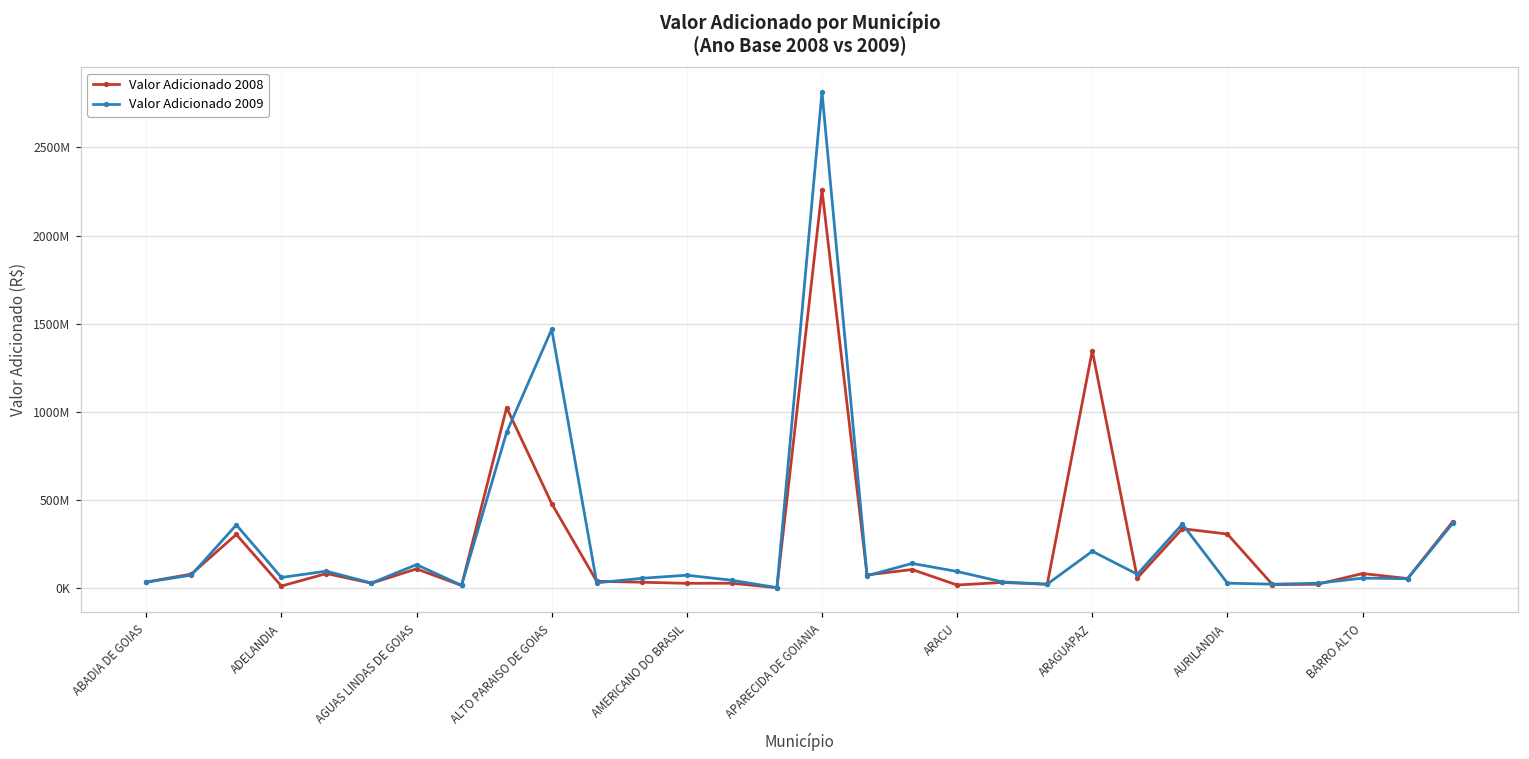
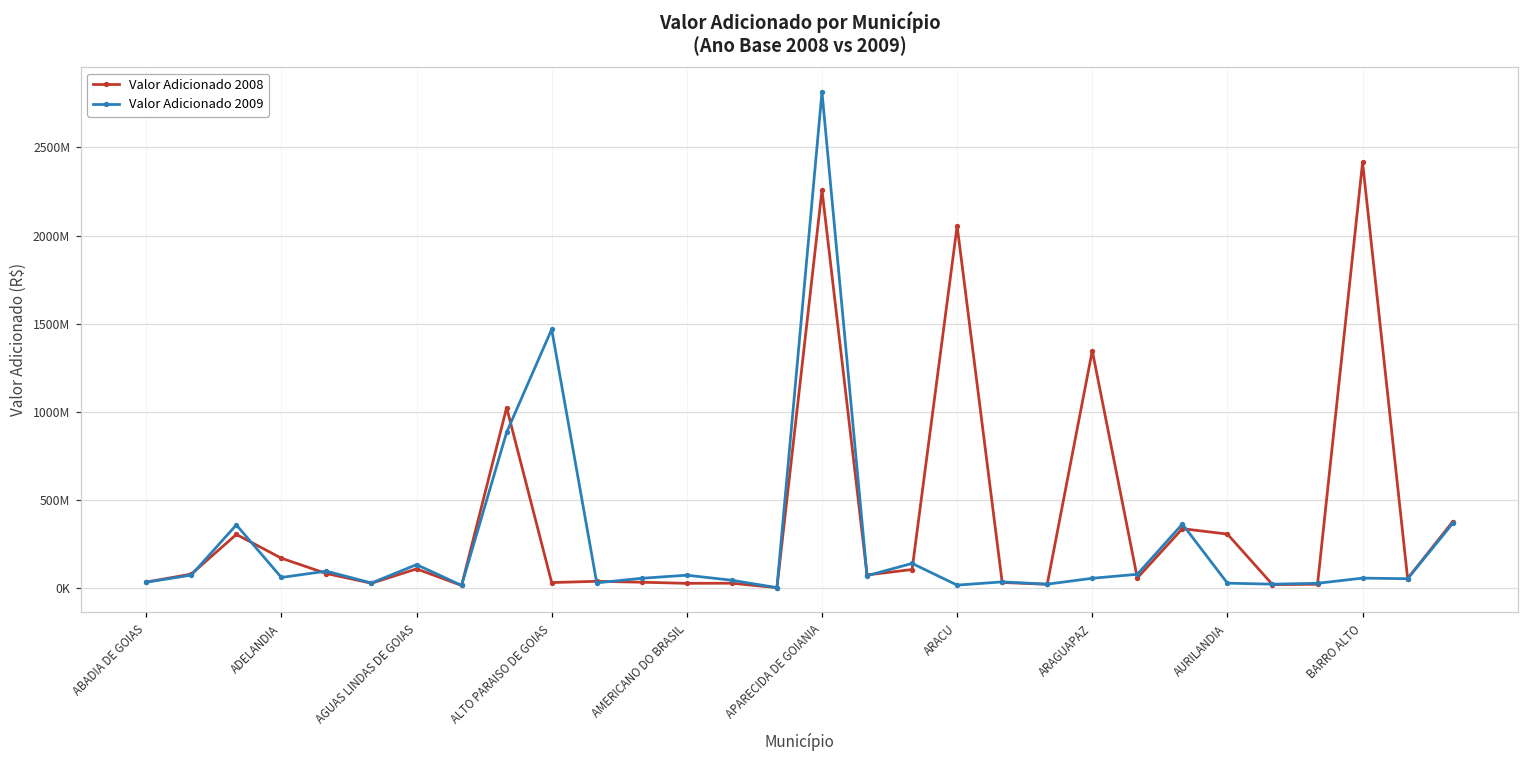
  {
    "Valor Adicionado 2008": {
-     "ADELANDIA": 10000000,
+     "ADELANDIA": 170000000,
      "AGUAS LINDAS DE GOIAS": 110000000,
-     "ALTO PARAISO DE GOIAS": 480000000,
+     "ALTO PARAISO DE GOIAS": 30000000,
      "AMERICANO DO BRASIL": 30000000,
      "APARECIDA DE GOIANIA": 2260000000,
-     "ARACU": 20000000,
+     "ARACU": 2050000000,
      "ARAGUAPAZ": 1350000000,
      "AURILANDIA": 310000000,
-     "BARRO ALTO": 80000000
+     "BARRO ALTO": 2420000000
    },
    "Valor Adicionado 2009": {
      "ADELANDIA": 60000000,
      "AGUAS LINDAS DE GOIAS": 130000000,
      "ALTO PARAISO DE GOIAS": 1470000000,
      "AMERICANO DO BRASIL": 70000000,
      "APARECIDA DE GOIANIA": 2810000000,
-     "ARACU": 90000000,
-     "ARAGUAPAZ": 210000000,
+     "ARACU": 20000000,
+     "ARAGUAPAZ": 50000000,
      "AURILANDIA": 30000000,
      "BARRO ALTO": 60000000
    }
  }
